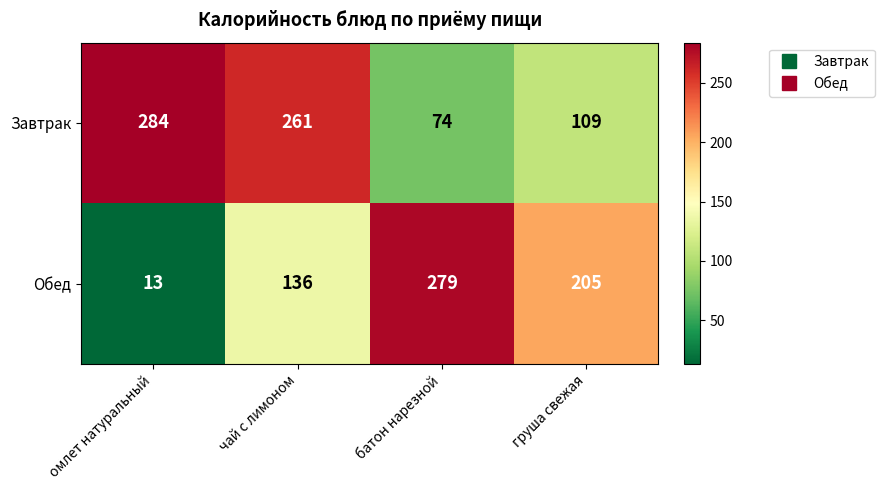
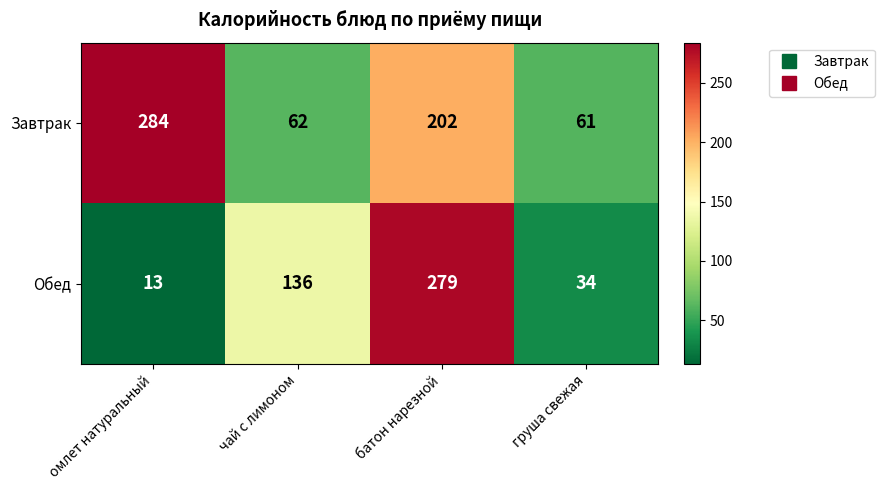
  {
    "Завтрак": {
      "омлет натуральный": 284,
-     "чай с лимоном": 261,
-     "батон нарезной": 74,
-     "груша свежая": 109
+     "чай с лимоном": 62,
+     "батон нарезной": 202,
+     "груша свежая": 61
    },
    "Обед": {
      "омлет натуральный": 13,
      "чай с лимоном": 136,
      "батон нарезной": 279,
-     "груша свежая": 205
+     "груша свежая": 34
    }
  }
